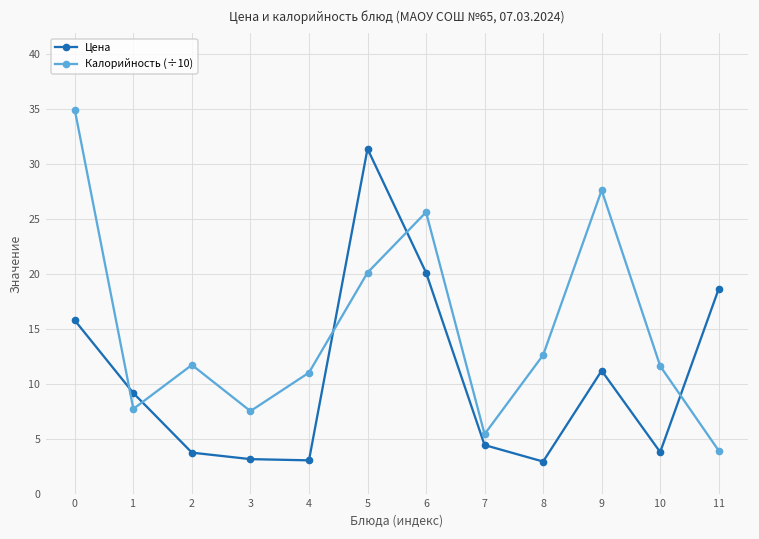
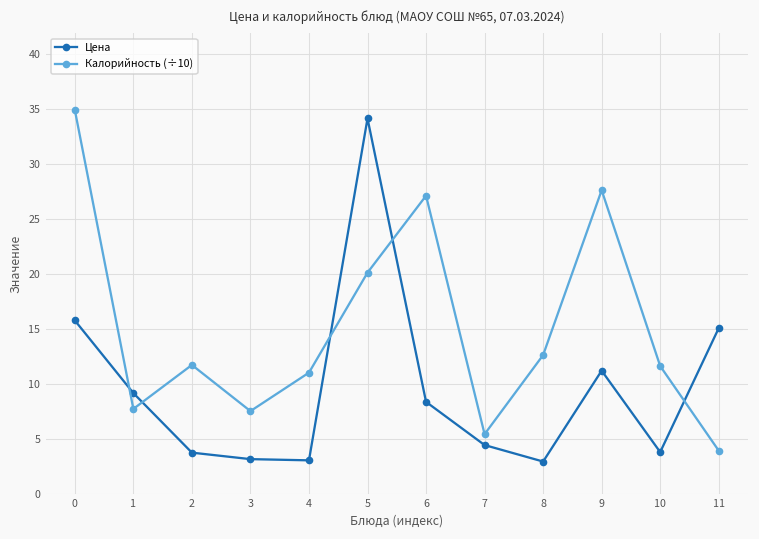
  {
    "Цена": {
      "0": 16,
      "1": 9,
      "2": 4,
      "3": 3,
      "4": 3,
-     "5": 31,
-     "6": 20,
+     "5": 34,
+     "6": 8,
      "7": 4,
      "8": 3,
      "9": 11,
      "10": 4,
-     "11": 19
+     "11": 15
    },
    "Калорийность (÷10)": {
      "0": 35,
      "1": 8,
      "2": 12,
      "3": 8,
      "4": 11,
      "5": 20,
-     "6": 26,
+     "6": 27,
      "7": 5,
      "8": 13,
      "9": 28,
      "10": 12,
      "11": 4
    }
  }
